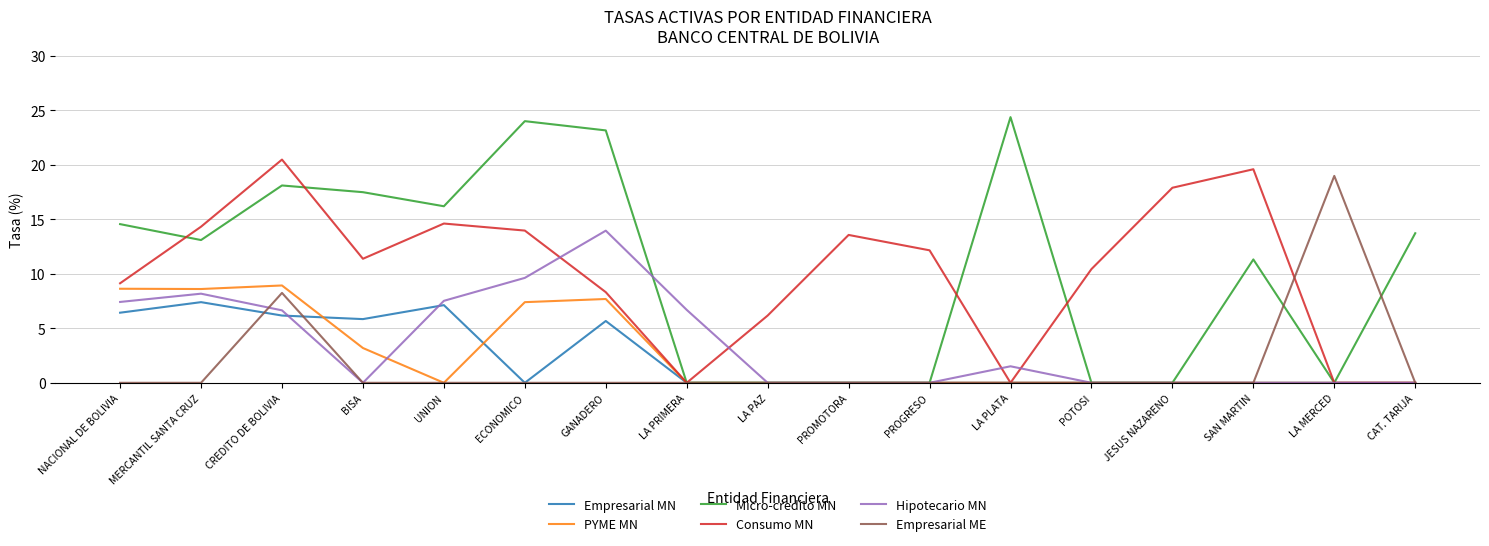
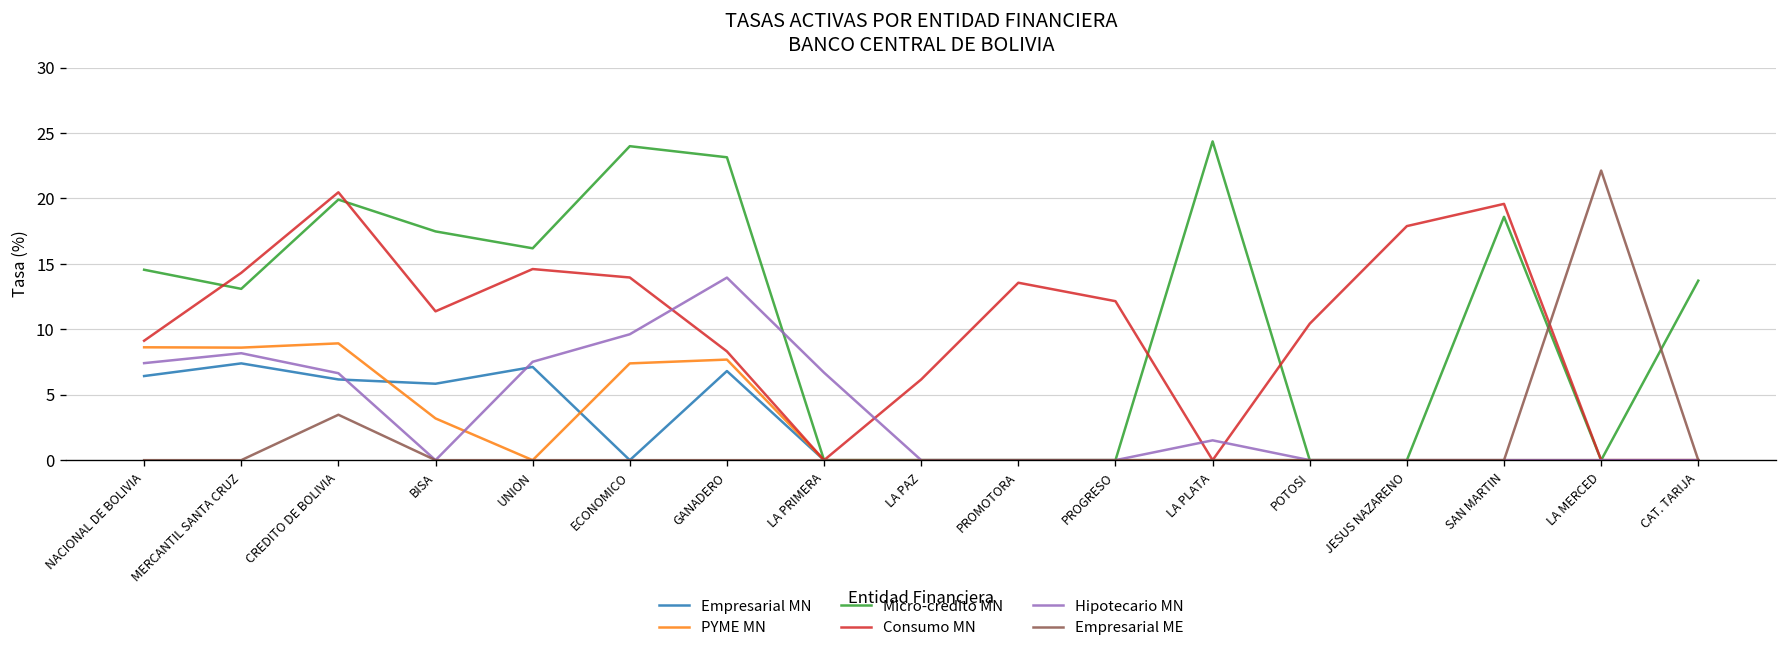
  {
    "Empresarial MN": {
      "NACIONAL DE BOLIVIA": 6.4,
      "MERCANTIL SANTA CRUZ": 7.4,
      "CREDITO DE BOLIVIA": 6.2,
      "BISA": 5.8,
      "UNION": 7.1,
-     "GANADERO": 5.7
+     "GANADERO": 6.8
    },
    "PYME MN": {
      "NACIONAL DE BOLIVIA": 8.6,
      "MERCANTIL SANTA CRUZ": 8.6,
      "CREDITO DE BOLIVIA": 8.9,
      "BISA": 3.2,
      "ECONOMICO": 7.4,
      "GANADERO": 7.7
    },
    "Micro-credito MN": {
      "NACIONAL DE BOLIVIA": 14.6,
      "MERCANTIL SANTA CRUZ": 13.1,
-     "CREDITO DE BOLIVIA": 18.1,
+     "CREDITO DE BOLIVIA": 19.9,
      "BISA": 17.5,
      "UNION": 16.2,
      "ECONOMICO": 24.0,
      "GANADERO": 23.1,
      "LA PLATA": 24.4,
-     "SAN MARTIN": 11.3,
+     "SAN MARTIN": 18.6,
      "CAT. TARIJA": 13.7
    },
    "Consumo MN": {
      "NACIONAL DE BOLIVIA": 9.1,
      "MERCANTIL SANTA CRUZ": 14.3,
      "CREDITO DE BOLIVIA": 20.5,
      "BISA": 11.4,
      "UNION": 14.6,
      "ECONOMICO": 14.0,
      "GANADERO": 8.3,
      "LA PAZ": 6.2,
      "PROMOTORA": 13.6,
      "PROGRESO": 12.1,
      "POTOSI": 10.4,
      "JESUS NAZARENO": 17.9,
      "SAN MARTIN": 19.6
    },
    "Hipotecario MN": {
      "NACIONAL DE BOLIVIA": 7.4,
      "MERCANTIL SANTA CRUZ": 8.2,
      "CREDITO DE BOLIVIA": 6.6,
      "UNION": 7.5,
      "ECONOMICO": 9.6,
      "GANADERO": 13.9,
      "LA PRIMERA": 6.7,
      "LA PLATA": 1.5
    },
    "Empresarial ME": {
      "NACIONAL DE BOLIVIA": 0.0,
      "MERCANTIL SANTA CRUZ": 0.0,
-     "CREDITO DE BOLIVIA": 8.2,
+     "CREDITO DE BOLIVIA": 3.5,
      "GANADERO": 0.0,
-     "LA MERCED": 19.0
+     "LA MERCED": 22.1
    }
  }
